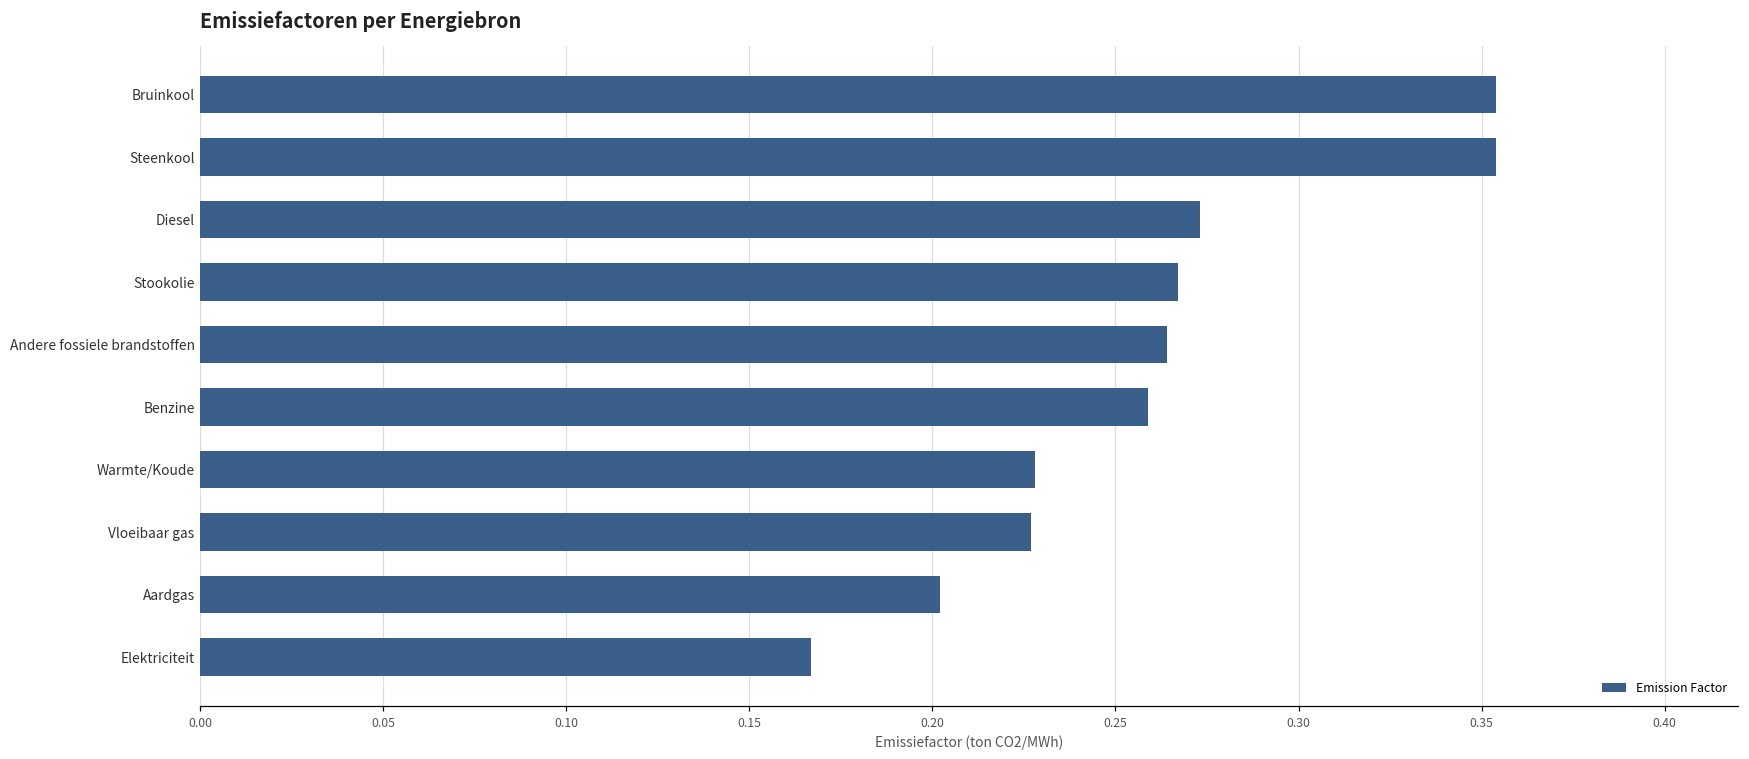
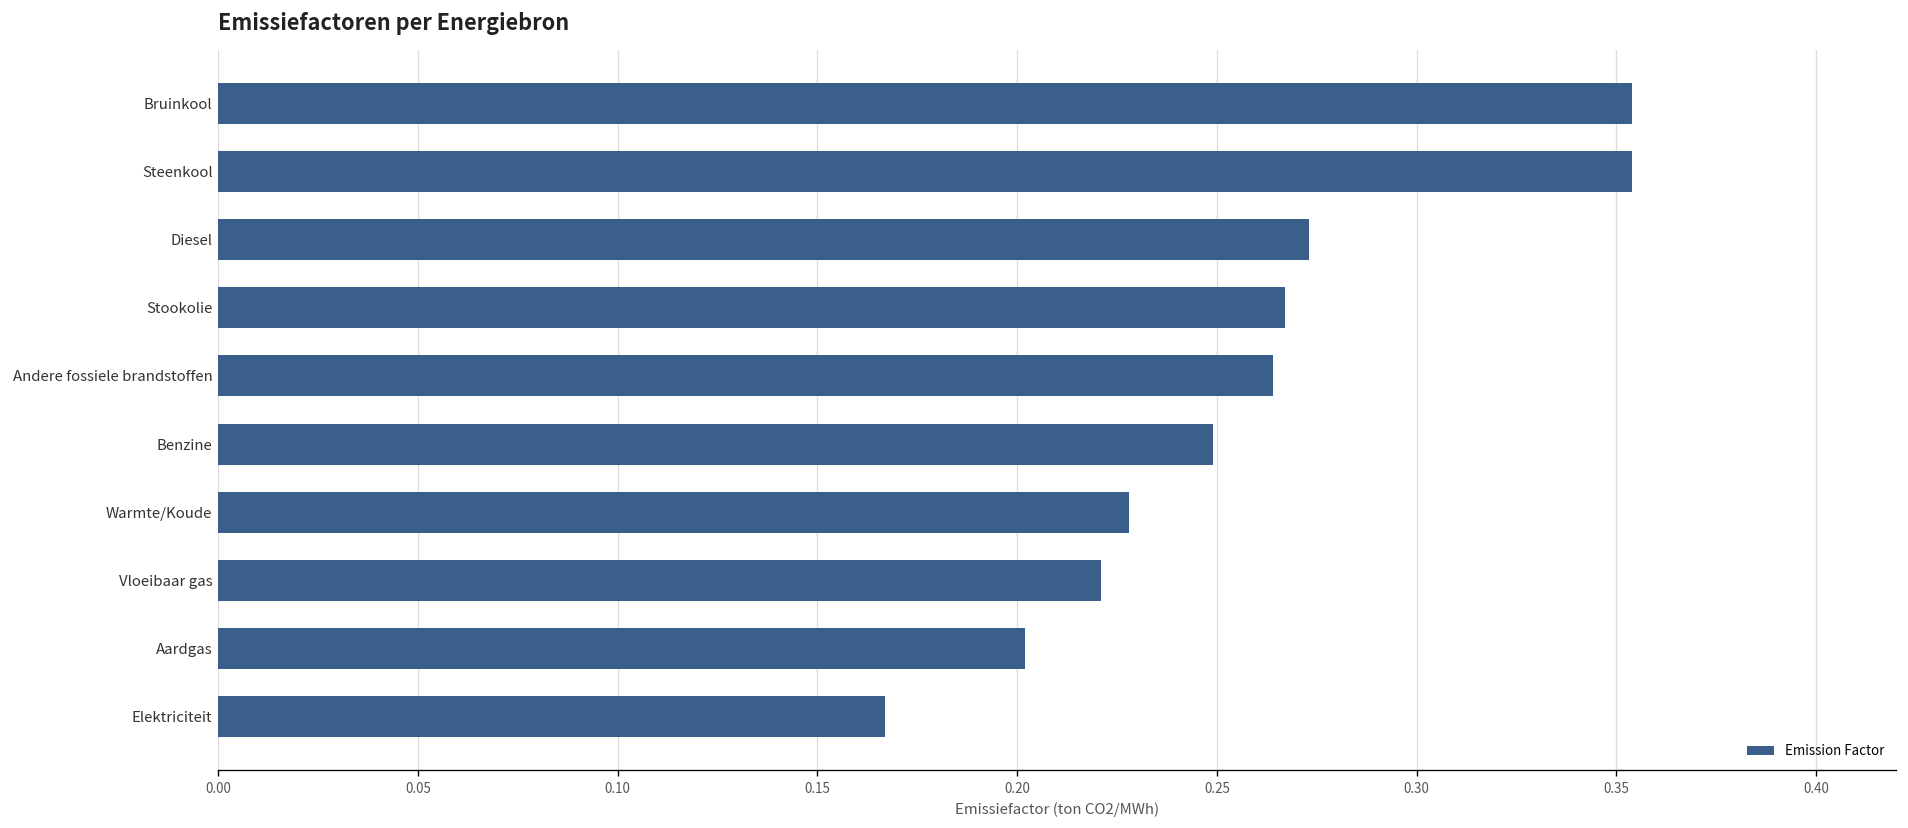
  {
    "Bruinkool": 0.354,
    "Steenkool": 0.354,
    "Diesel": 0.273,
    "Stookolie": 0.267,
    "Andere fossiele brandstoffen": 0.264,
-   "Benzine": 0.259,
+   "Benzine": 0.249,
    "Warmte/Koude": 0.228,
-   "Vloeibaar gas": 0.227,
+   "Vloeibaar gas": 0.221,
    "Aardgas": 0.202,
    "Elektriciteit": 0.167
  }
